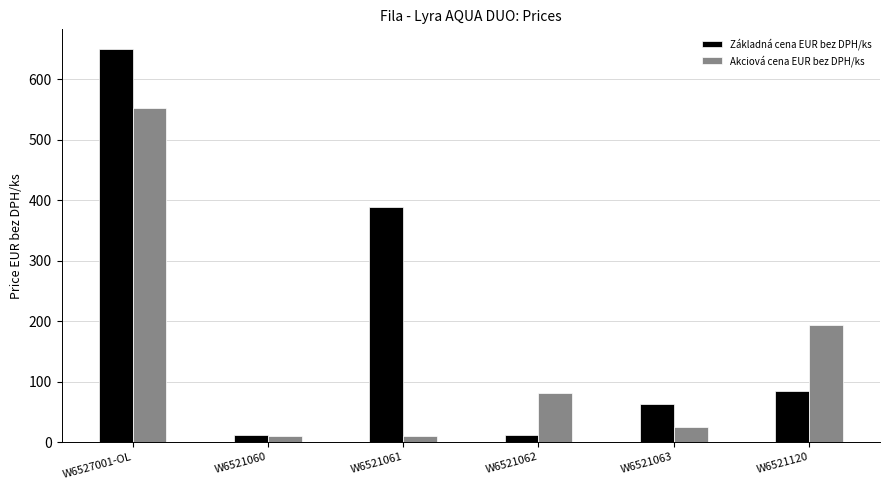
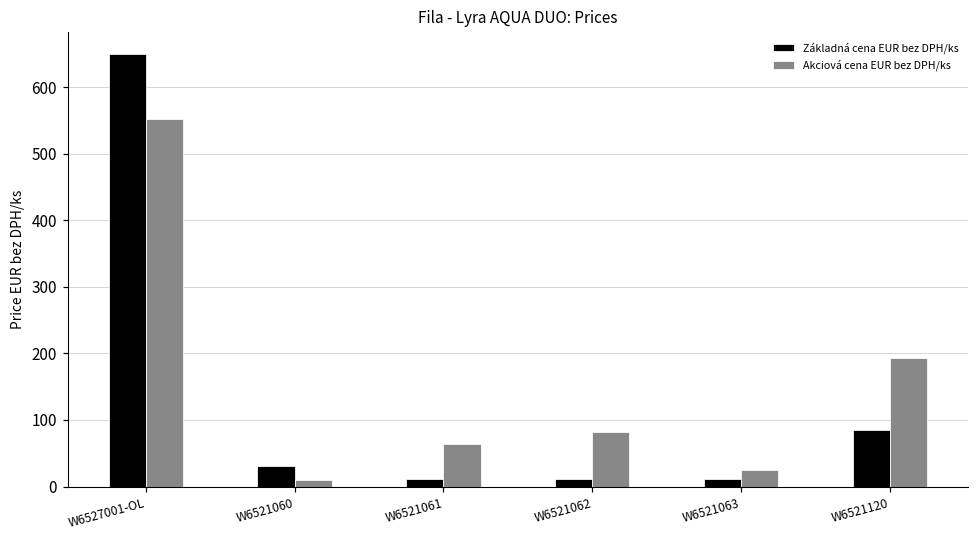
  {
    "Základná cena EUR bez DPH/ks": {
      "W6527001-OL": 650,
-     "W6521060": 10,
-     "W6521061": 390,
+     "W6521060": 30,
+     "W6521061": 10,
      "W6521062": 10,
-     "W6521063": 60,
+     "W6521063": 10,
      "W6521120": 90
    },
    "Akciová cena EUR bez DPH/ks": {
      "W6527001-OL": 550,
      "W6521060": 10,
-     "W6521061": 10,
+     "W6521061": 60,
      "W6521062": 80,
      "W6521063": 20,
      "W6521120": 190
    }
  }
